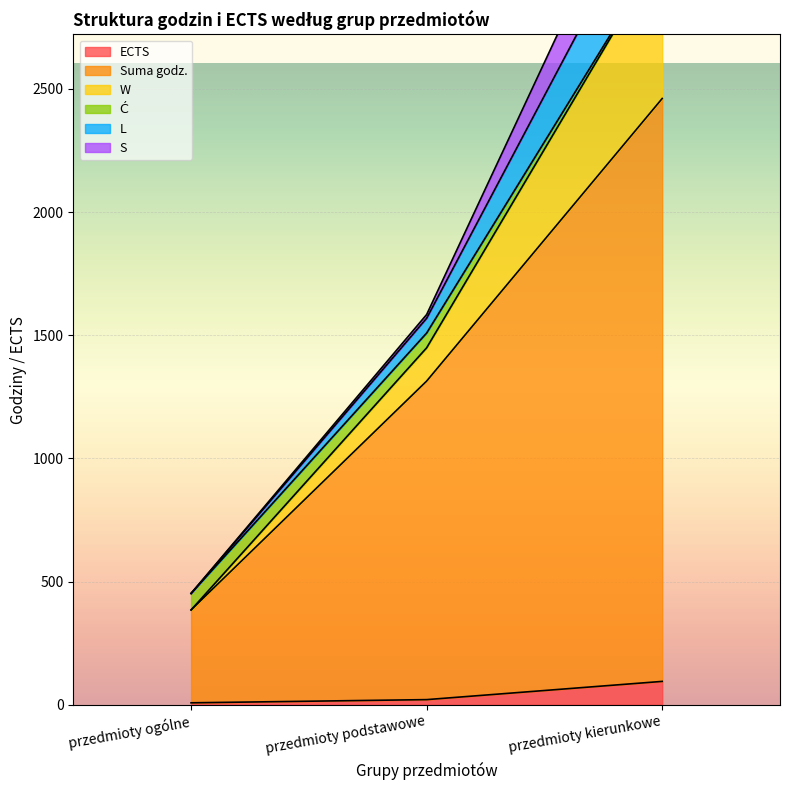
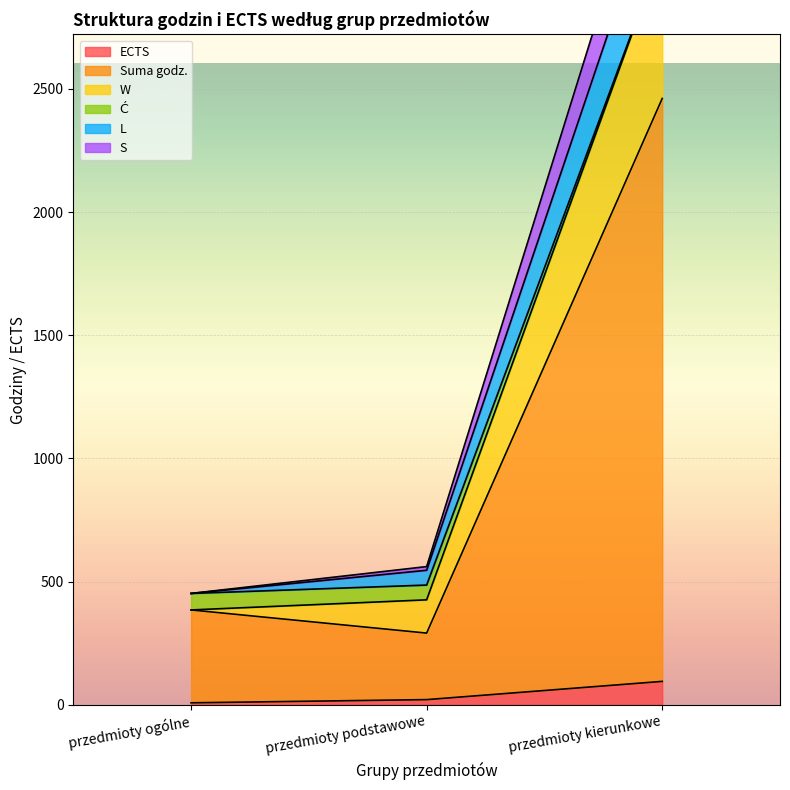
  {
    "ECTS": {
      "przedmioty ogólne": 10,
      "przedmioty podstawowe": 20,
      "przedmioty kierunkowe": 100
    },
    "Suma godz.": {
-     "przedmioty podstawowe": 1290,
+     "przedmioty podstawowe": 270,
      "przedmioty kierunkowe": 2370
    },
    "W": {
      "przedmioty podstawowe": 140
    },
    "Ć": {
      "przedmioty podstawowe": 60
    },
    "L": {
      "przedmioty podstawowe": 60
    },
    "S": {
      "przedmioty podstawowe": 20
    }
  }
